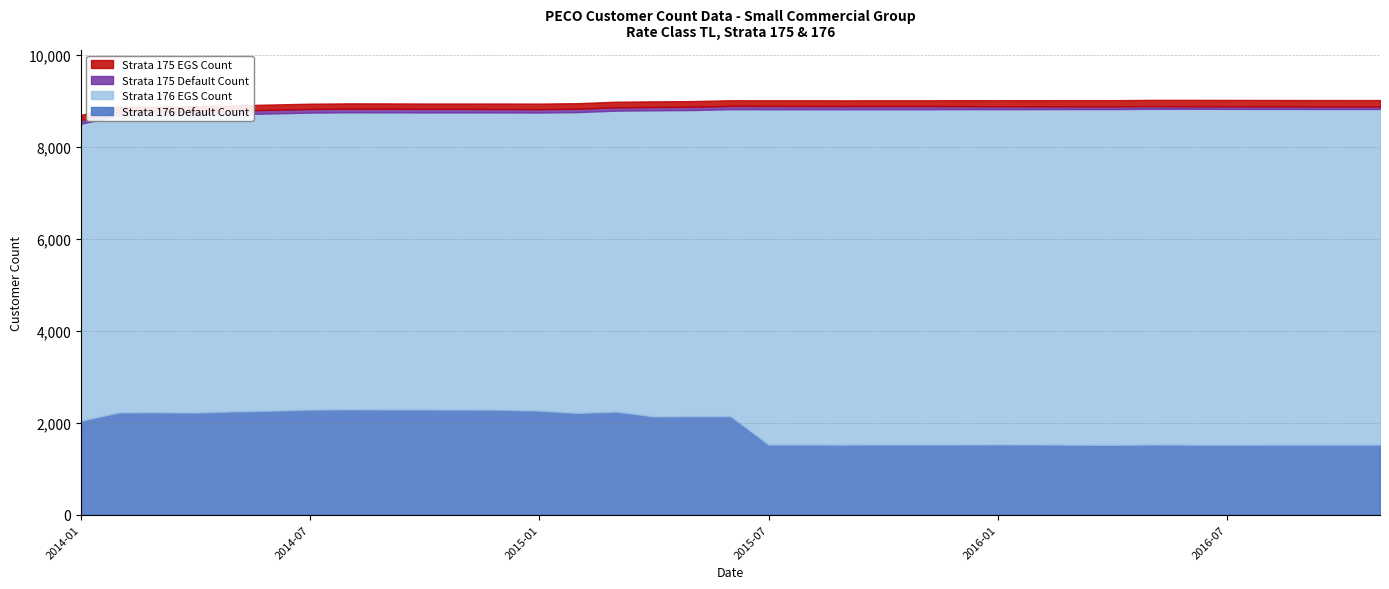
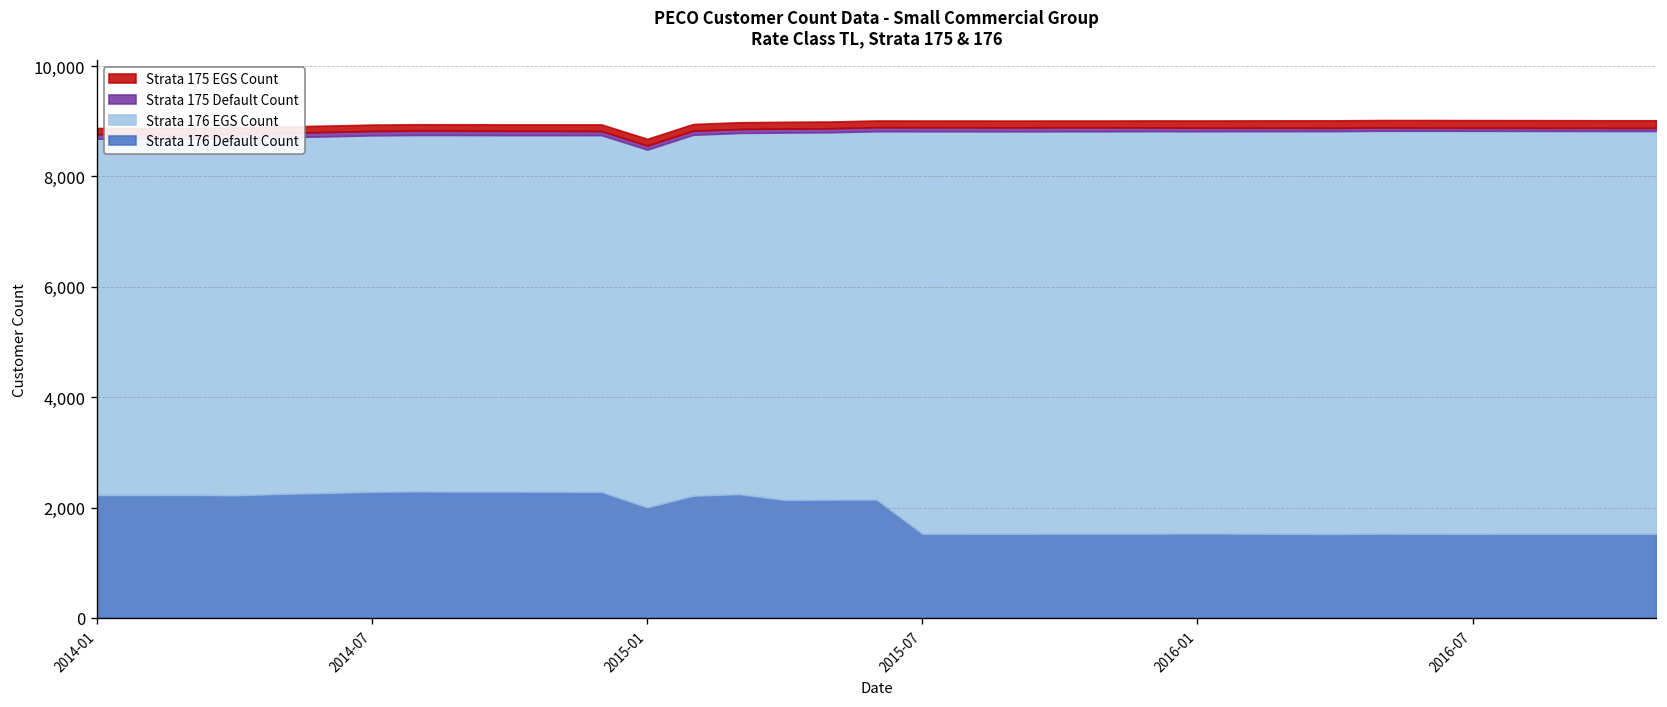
  {
    "Strata 176 Default Count": {
-     "2014-01": "2,000",
+     "2014-01": "2,200",
      "2014-07": "2,300",
-     "2015-01": "2,300",
+     "2015-01": "2,000",
      "2015-07": "1,500",
      "2016-01": "1,500",
      "2016-07": "1,500"
    },
    "Strata 176 EGS Count": {
      "2014-01": "6,500",
      "2014-07": "6,500",
      "2015-01": "6,500",
      "2015-07": "7,300",
      "2016-01": "7,300"
    },
    "Strata 175 Default Count": {
      "2014-01": "100",
      "2014-07": "100",
      "2015-01": "100",
      "2015-07": "100",
      "2016-01": "100"
    },
    "Strata 175 EGS Count": {
      "2014-01": "100",
      "2014-07": "100",
      "2015-01": "100",
      "2015-07": "100",
      "2016-01": "100",
      "2016-07": "100"
    }
  }
